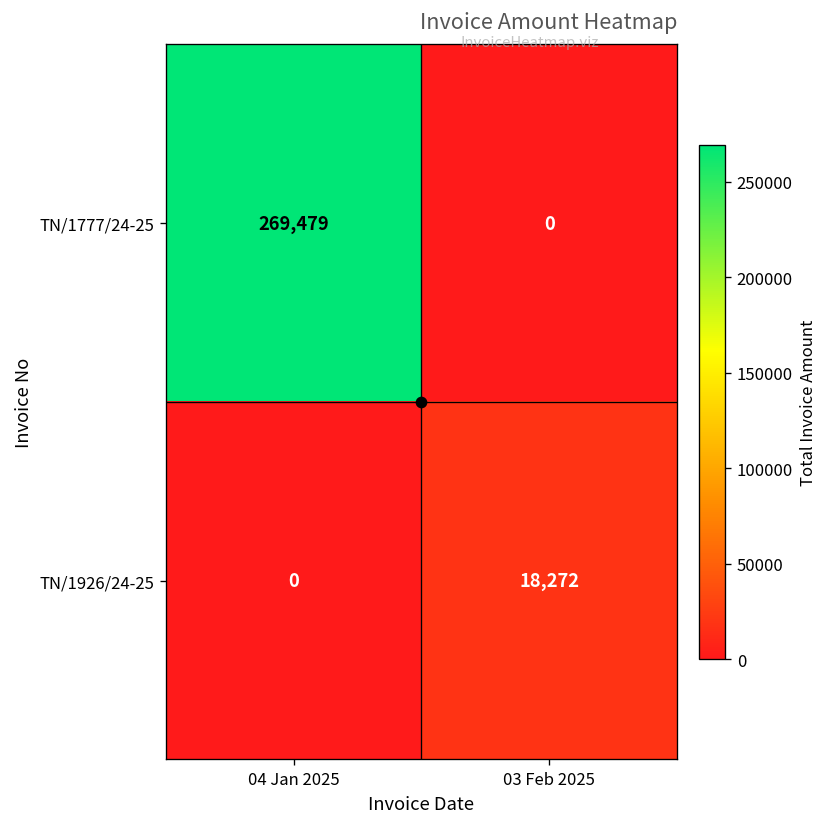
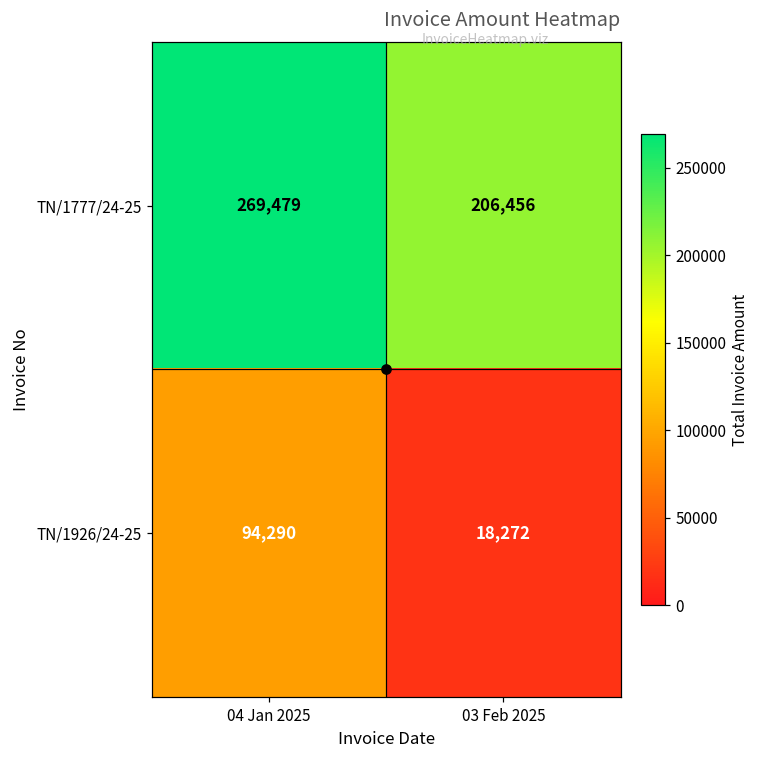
  {
    "TN/1777/24-25": {
      "04 Jan 2025": "269,479",
-     "03 Feb 2025": "0"
+     "03 Feb 2025": "206,456"
    },
    "TN/1926/24-25": {
-     "04 Jan 2025": "0",
+     "04 Jan 2025": "94,290",
      "03 Feb 2025": "18,272"
    }
  }
